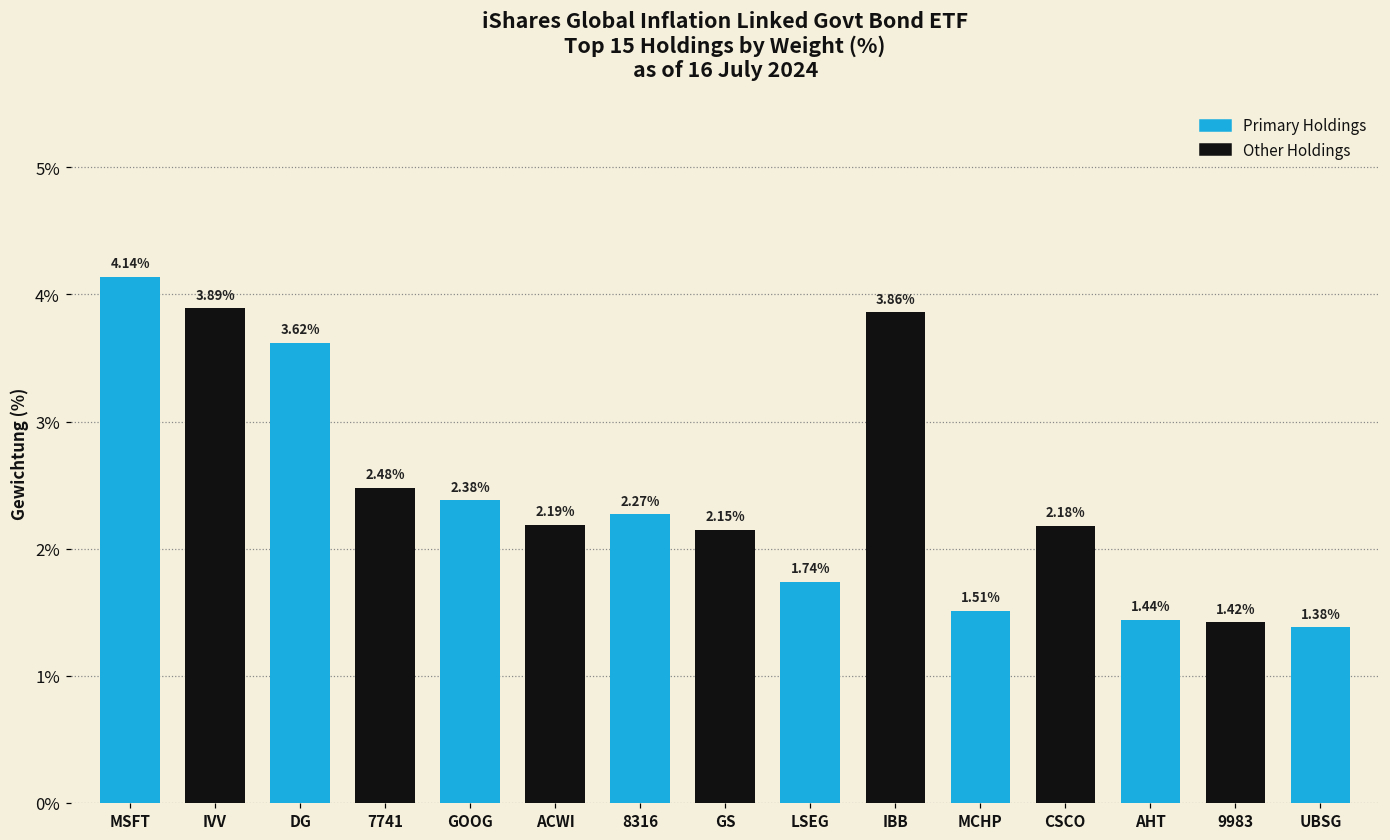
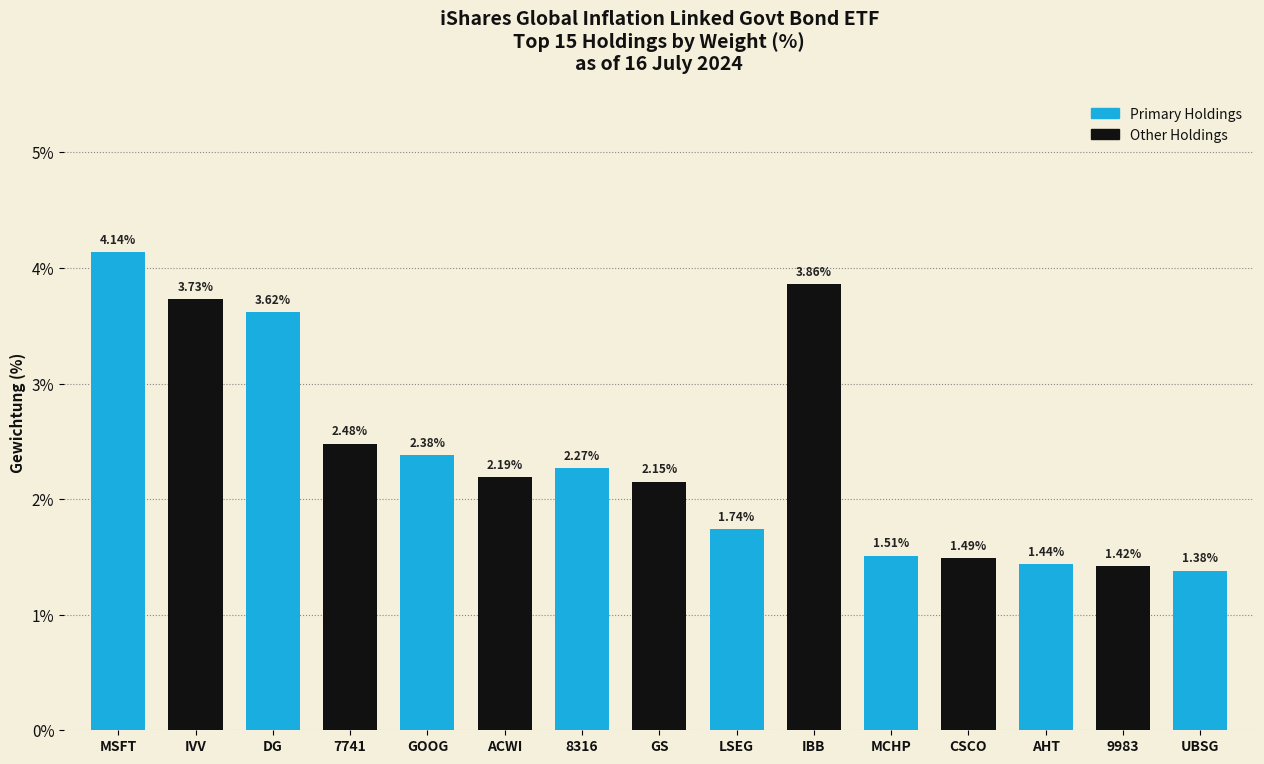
  {
    "Other Holdings": {
-     "IVV": "3.89%",
+     "IVV": "3.73%",
      "7741": "2.48%",
      "ACWI": "2.19%",
      "GS": "2.15%",
      "IBB": "3.86%",
-     "CSCO": "2.18%",
+     "CSCO": "1.49%",
      "9983": "1.42%"
    }
  }
